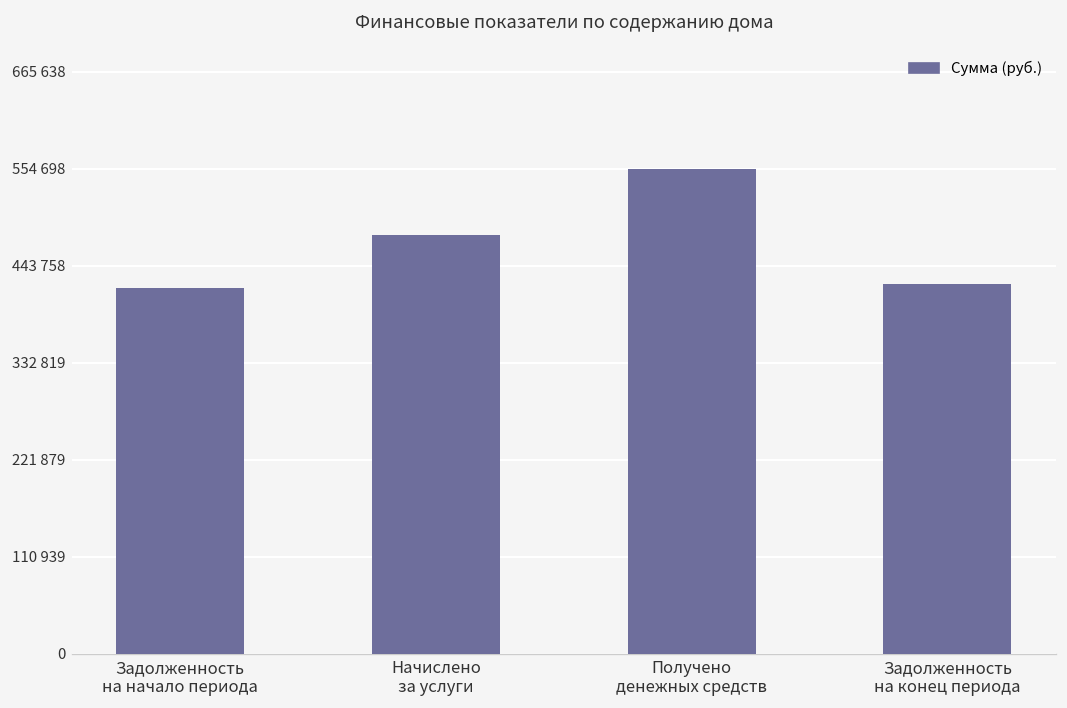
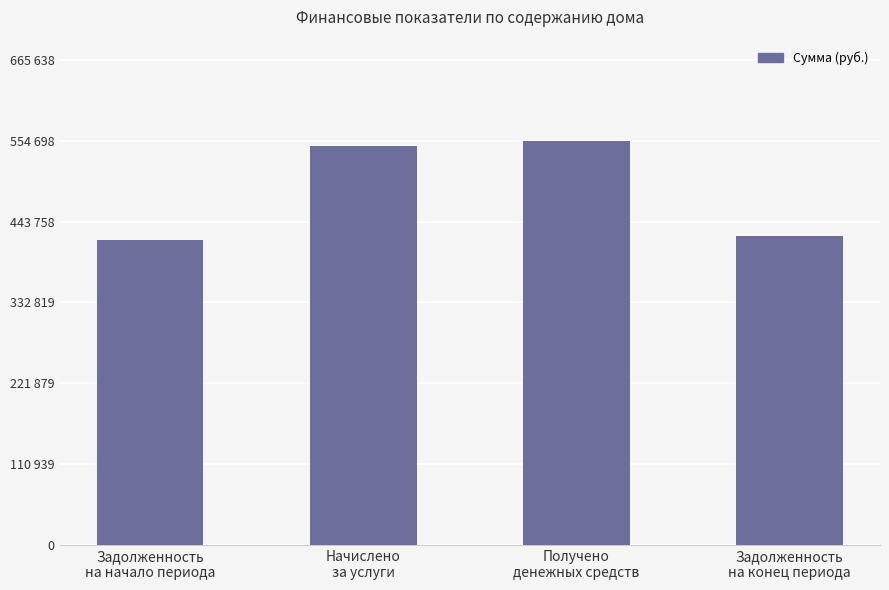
  {
    "Задолженность на начало периода": 420000,
-   "Начислено за услуги": 480000,
+   "Начислено за услуги": 550000,
    "Получено денежных средств": 550000,
    "Задолженность на конец периода": 420000
  }
